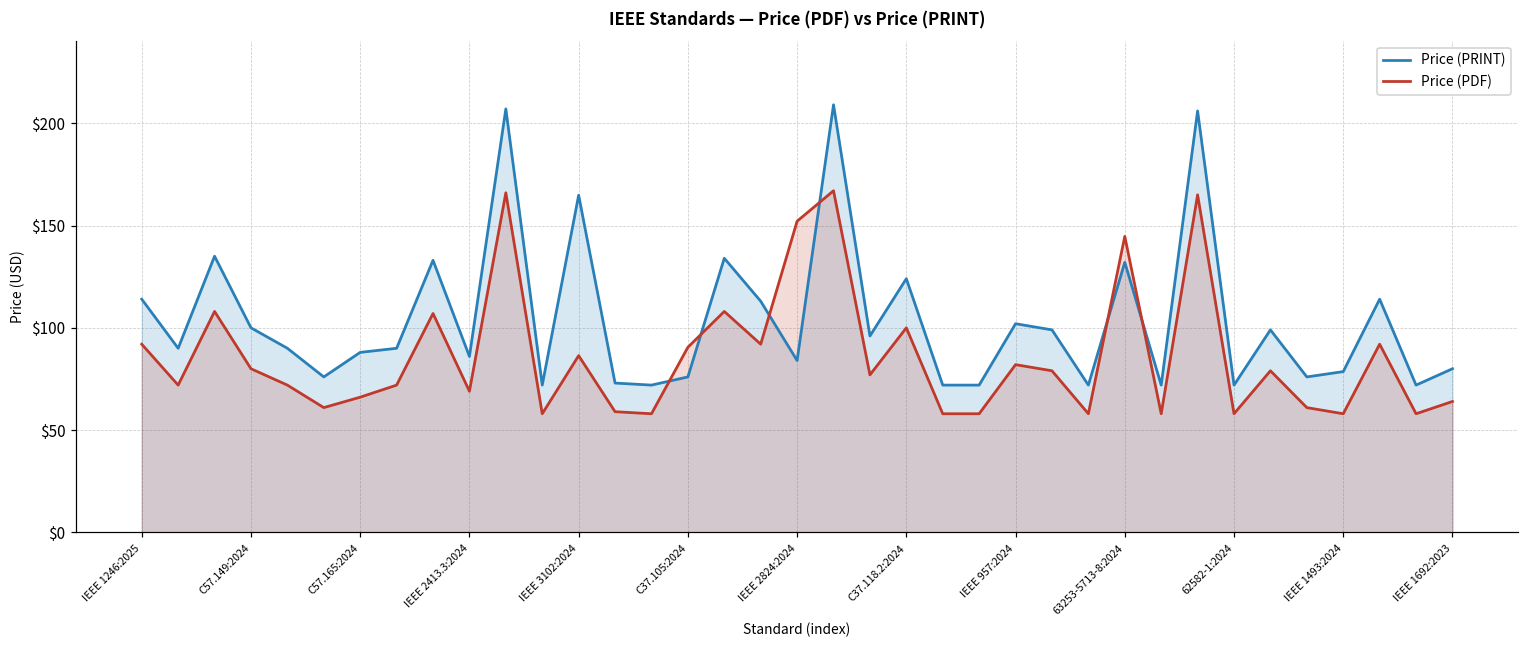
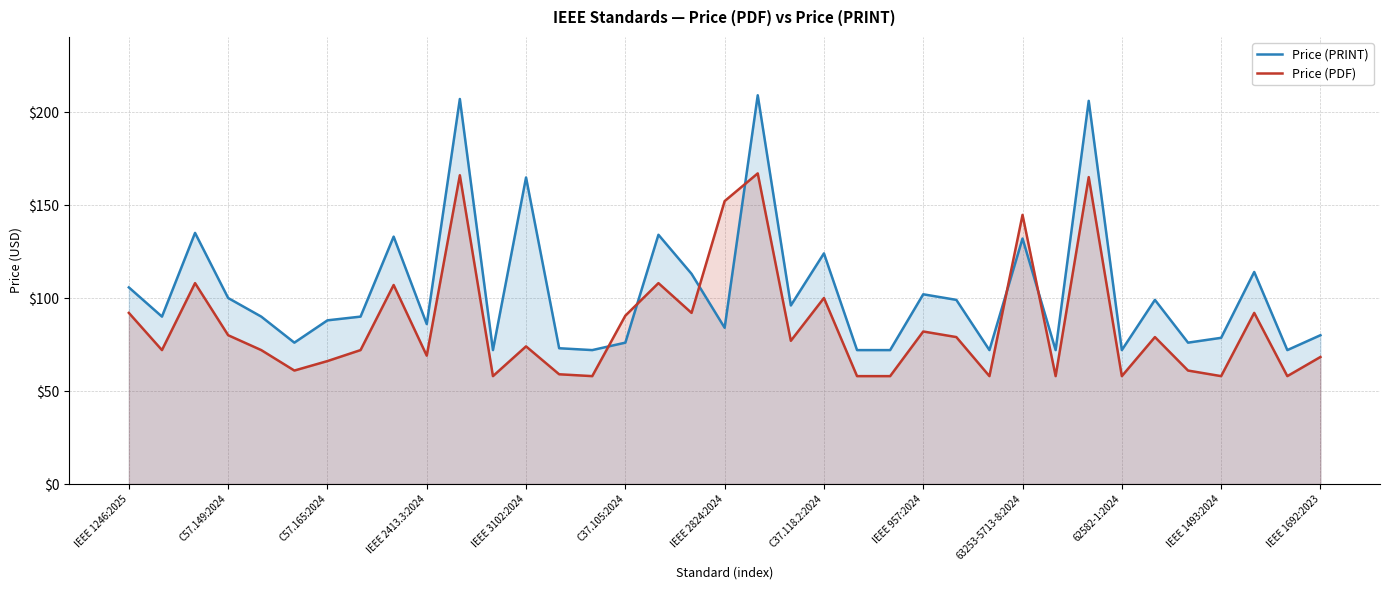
  {
    "Price (PRINT)": {
-     "IEEE 1246:2025": "$114",
+     "IEEE 1246:2025": "$106",
      "C57.149:2024": "$100",
      "C57.165:2024": "$88",
      "IEEE 2413.3:2024": "$86",
      "IEEE 3102:2024": "$165",
      "C37.105:2024": "$76",
      "IEEE 2824:2024": "$84",
      "C37.118.2:2024": "$124",
      "IEEE 957:2024": "$102",
      "63253-5713-8:2024": "$132",
      "62582-1:2024": "$72",
      "IEEE 1493:2024": "$79",
      "IEEE 1692:2023": "$80"
    },
    "Price (PDF)": {
      "IEEE 1246:2025": "$92",
      "C57.149:2024": "$80",
      "C57.165:2024": "$66",
      "IEEE 2413.3:2024": "$69",
-     "IEEE 3102:2024": "$86",
+     "IEEE 3102:2024": "$74",
      "C37.105:2024": "$91",
      "IEEE 2824:2024": "$152",
      "C37.118.2:2024": "$100",
      "IEEE 957:2024": "$82",
      "63253-5713-8:2024": "$145",
      "62582-1:2024": "$58",
      "IEEE 1493:2024": "$58",
-     "IEEE 1692:2023": "$64"
+     "IEEE 1692:2023": "$68"
    }
  }
